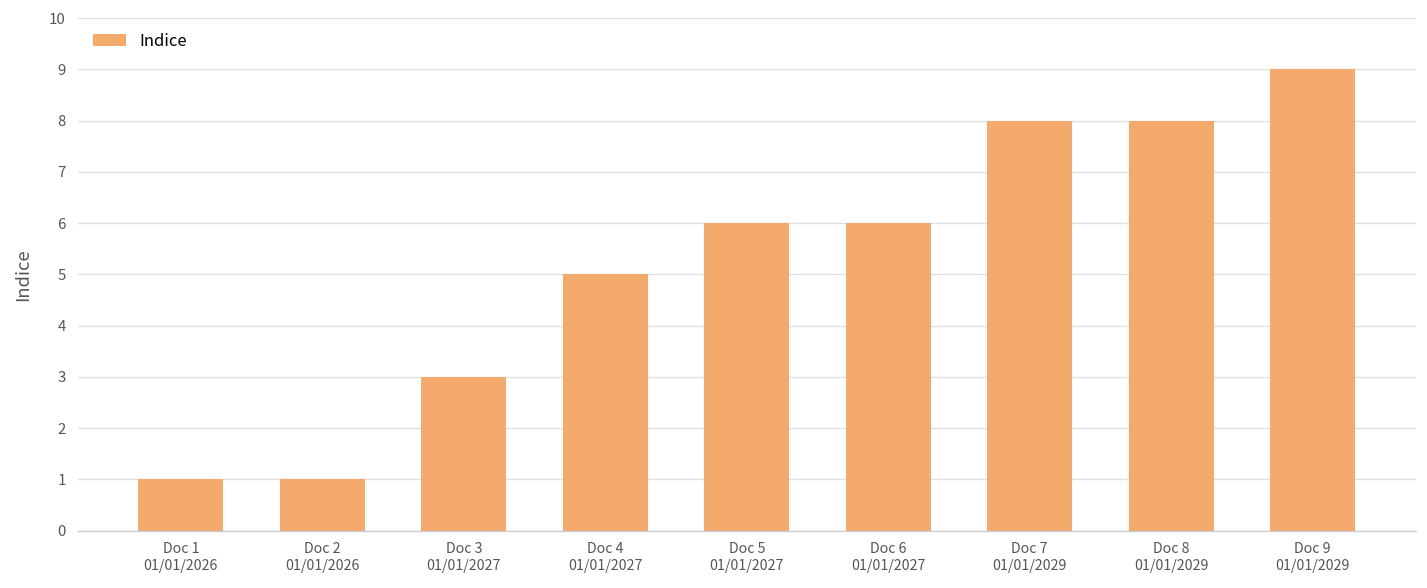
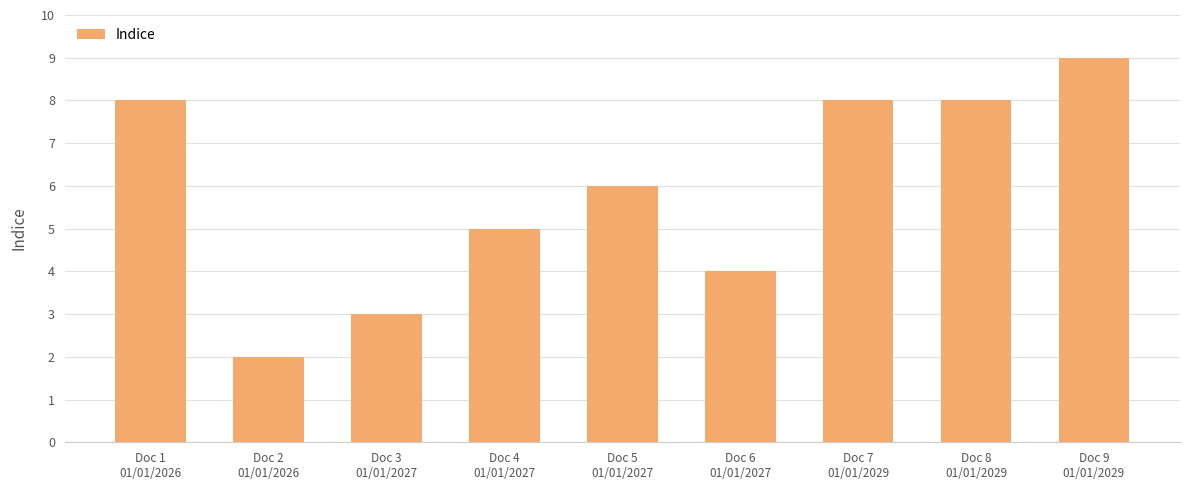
  {
-   "Doc 1 01/01/2026": 1,
-   "Doc 2 01/01/2026": 1,
+   "Doc 1 01/01/2026": 8,
+   "Doc 2 01/01/2026": 2,
    "Doc 3 01/01/2027": 3,
    "Doc 4 01/01/2027": 5,
    "Doc 5 01/01/2027": 6,
-   "Doc 6 01/01/2027": 6,
+   "Doc 6 01/01/2027": 4,
    "Doc 7 01/01/2029": 8,
    "Doc 8 01/01/2029": 8,
    "Doc 9 01/01/2029": 9
  }
